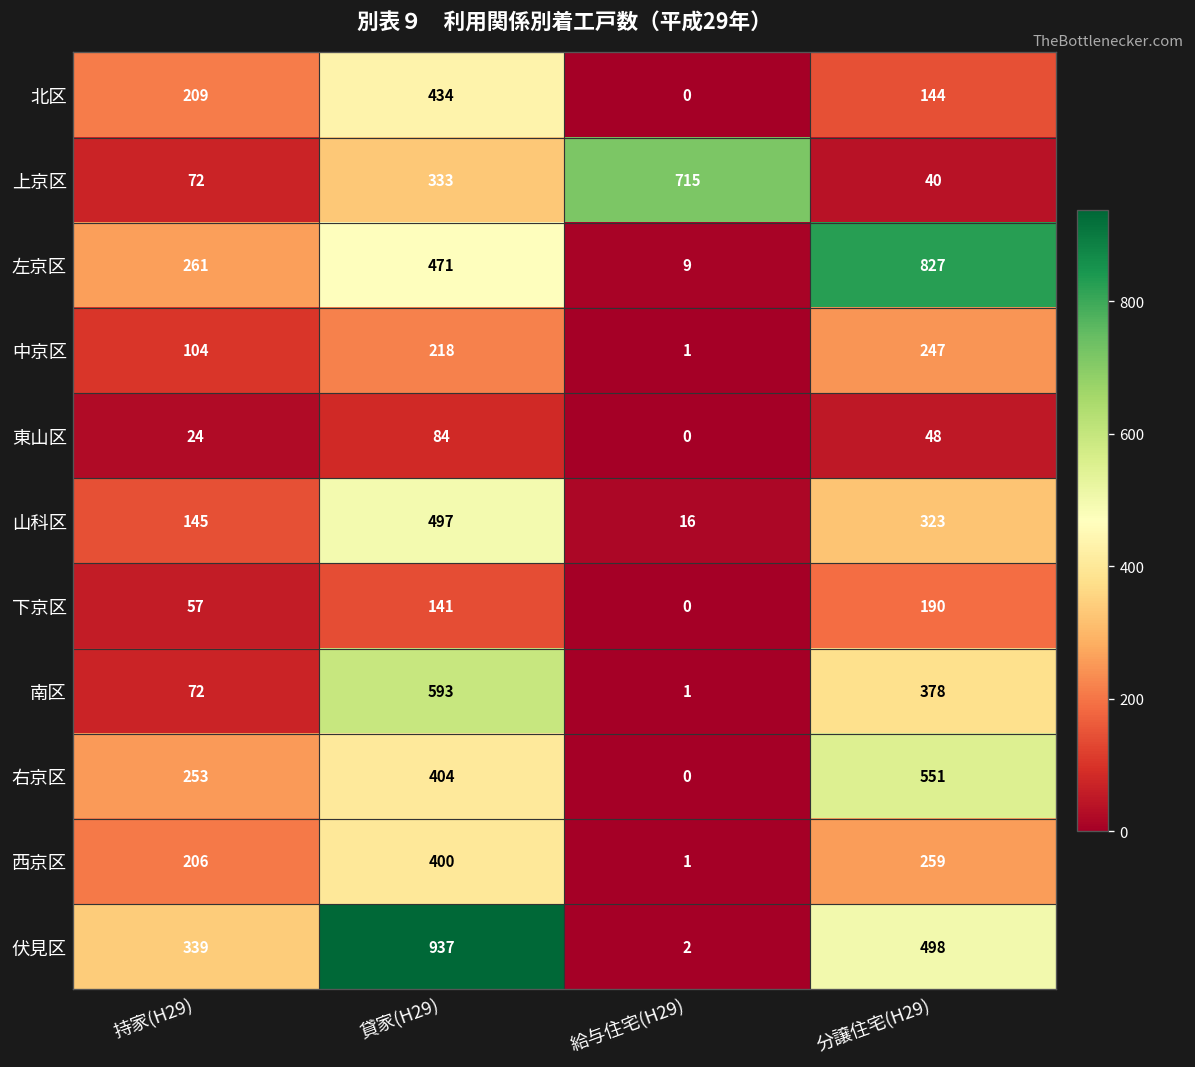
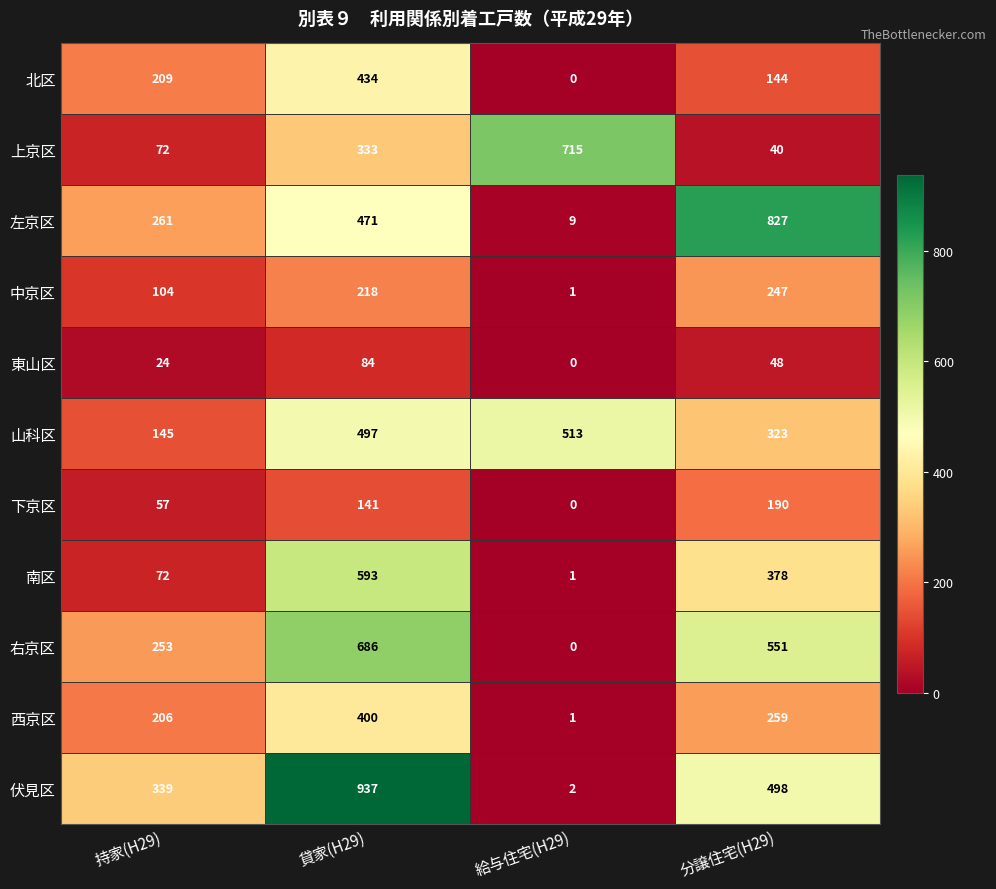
  {
    "北区": {
      "持家(H29)": 209,
      "貸家(H29)": 434,
      "給与住宅(H29)": 0,
      "分譲住宅(H29)": 144
    },
    "上京区": {
      "持家(H29)": 72,
      "貸家(H29)": 333,
      "給与住宅(H29)": 715,
      "分譲住宅(H29)": 40
    },
    "左京区": {
      "持家(H29)": 261,
      "貸家(H29)": 471,
      "給与住宅(H29)": 9,
      "分譲住宅(H29)": 827
    },
    "中京区": {
      "持家(H29)": 104,
      "貸家(H29)": 218,
      "給与住宅(H29)": 1,
      "分譲住宅(H29)": 247
    },
    "東山区": {
      "持家(H29)": 24,
      "貸家(H29)": 84,
      "給与住宅(H29)": 0,
      "分譲住宅(H29)": 48
    },
    "山科区": {
      "持家(H29)": 145,
      "貸家(H29)": 497,
-     "給与住宅(H29)": 16,
+     "給与住宅(H29)": 513,
      "分譲住宅(H29)": 323
    },
    "下京区": {
      "持家(H29)": 57,
      "貸家(H29)": 141,
      "給与住宅(H29)": 0,
      "分譲住宅(H29)": 190
    },
    "南区": {
      "持家(H29)": 72,
      "貸家(H29)": 593,
      "給与住宅(H29)": 1,
      "分譲住宅(H29)": 378
    },
    "右京区": {
      "持家(H29)": 253,
-     "貸家(H29)": 404,
+     "貸家(H29)": 686,
      "給与住宅(H29)": 0,
      "分譲住宅(H29)": 551
    },
    "西京区": {
      "持家(H29)": 206,
      "貸家(H29)": 400,
      "給与住宅(H29)": 1,
      "分譲住宅(H29)": 259
    },
    "伏見区": {
      "持家(H29)": 339,
      "貸家(H29)": 937,
      "給与住宅(H29)": 2,
      "分譲住宅(H29)": 498
    }
  }
